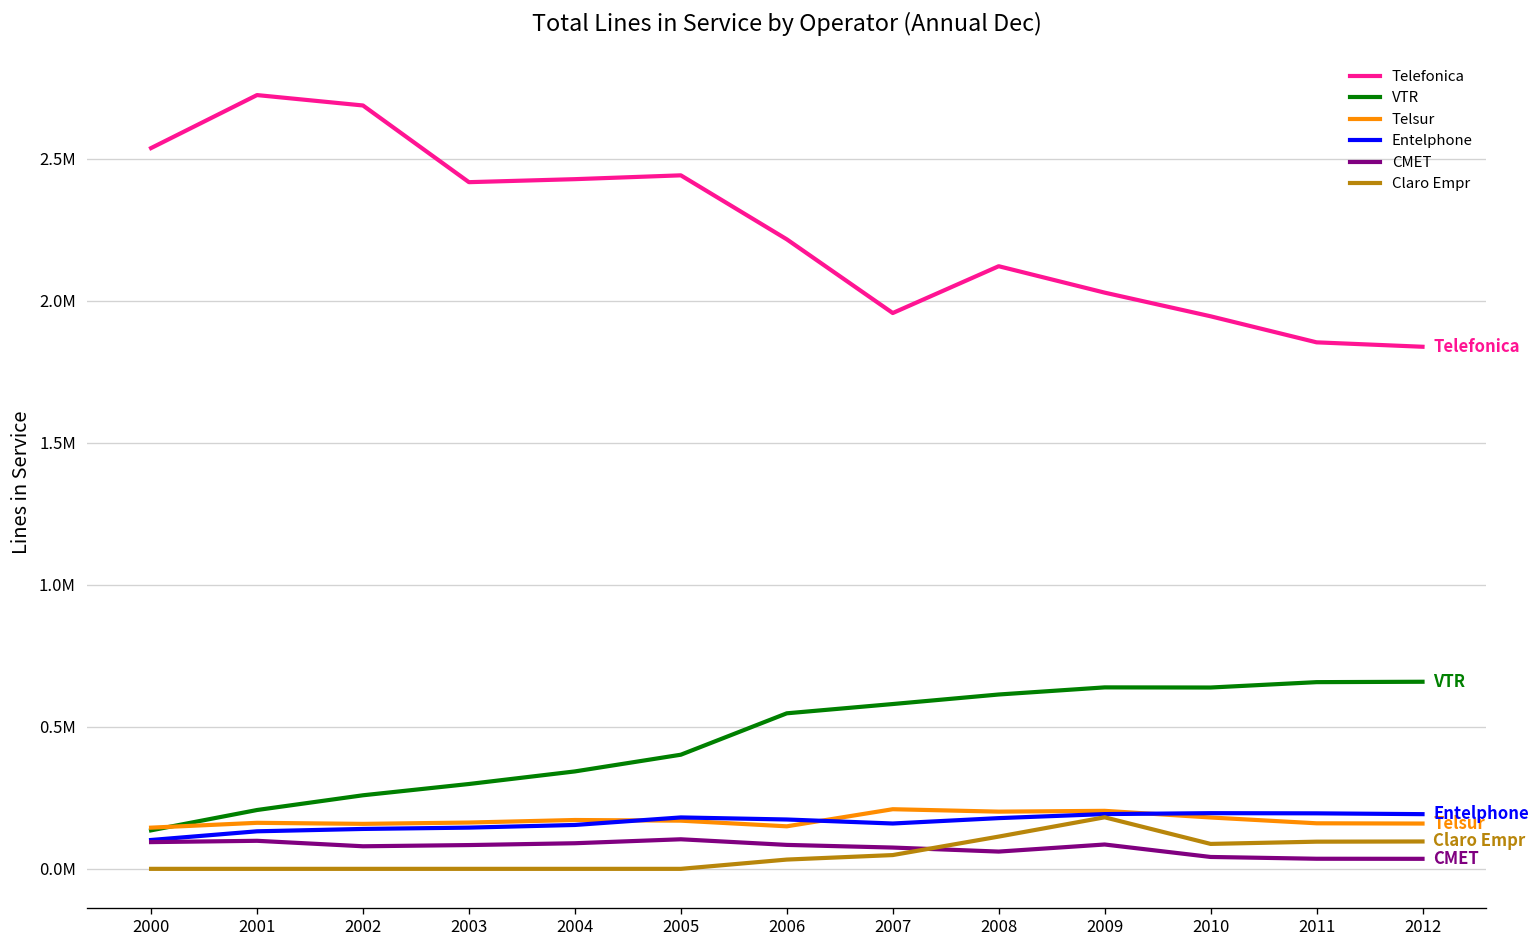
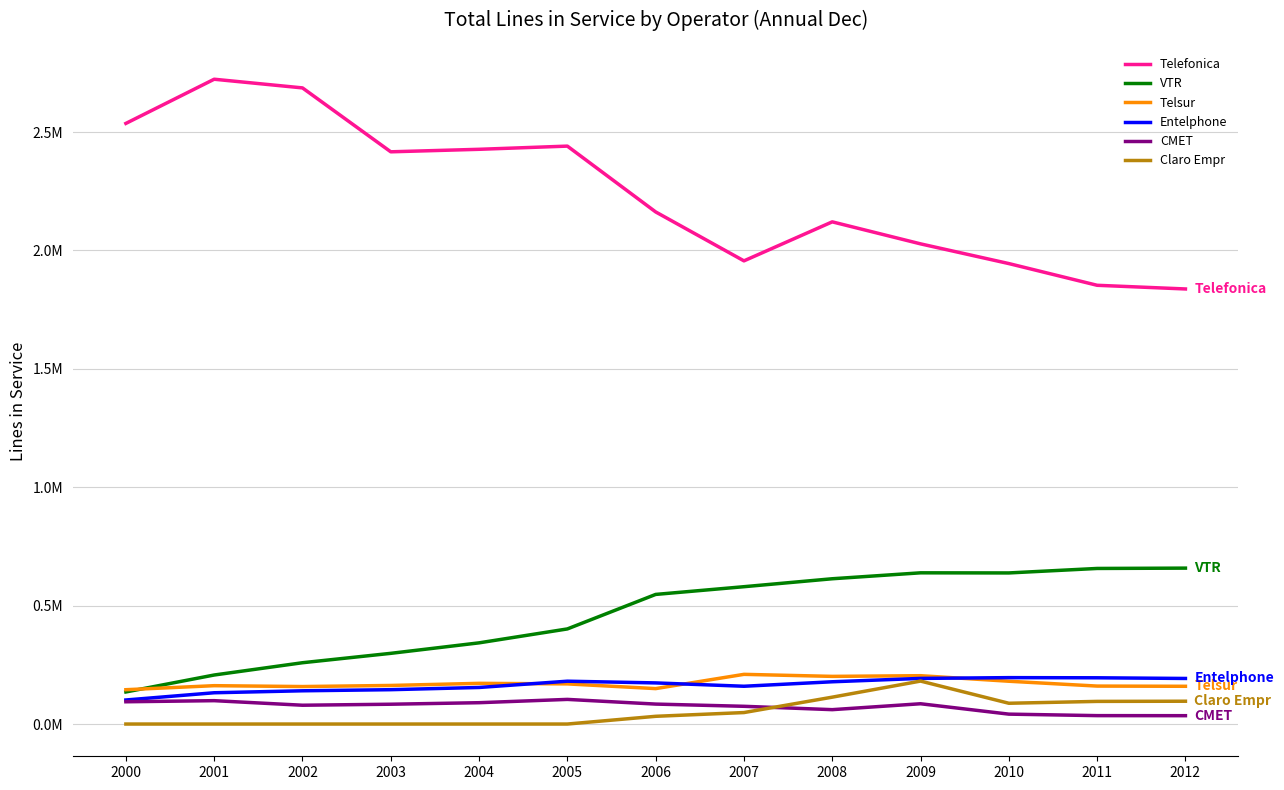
  {
    "Telefonica": {
      "2000": 2540000,
      "2001": 2720000,
      "2002": 2690000,
      "2003": 2420000,
      "2004": 2430000,
      "2005": 2440000,
-     "2006": 2220000,
+     "2006": 2160000,
      "2007": 1960000,
      "2008": 2120000,
      "2009": 2030000,
      "2010": 1940000,
      "2011": 1850000,
      "2012": 1840000
    },
    "VTR": {
      "2001": 210000,
      "2002": 260000,
      "2003": 300000,
      "2004": 340000,
      "2005": 400000,
      "2006": 550000,
      "2007": 580000,
      "2008": 610000,
      "2009": 640000,
      "2010": 640000,
      "2011": 660000,
      "2012": 660000
    },
    "Telsur": {
      "2001": 160000,
      "2002": 160000,
      "2003": 160000,
      "2004": 170000,
      "2005": 170000,
      "2006": 150000,
      "2007": 210000,
      "2008": 200000,
      "2009": 200000,
      "2010": 180000,
      "2011": 160000,
      "2012": 160000
    },
    "Entelphone": {
      "2001": 130000,
      "2002": 140000,
      "2003": 150000,
      "2004": 150000,
      "2005": 180000,
      "2006": 170000,
      "2007": 160000,
      "2008": 180000,
      "2009": 190000,
      "2010": 200000,
      "2011": 200000,
      "2012": 190000
    },
    "CMET": {
      "2001": 100000,
      "2002": 80000,
      "2003": 80000,
      "2004": 90000,
      "2005": 100000,
      "2006": 80000,
      "2007": 70000,
      "2008": 60000,
      "2009": 90000,
      "2010": 40000,
      "2011": 40000,
      "2012": 40000
    },
    "Claro Empr": {
      "2000": 0,
      "2001": 0,
      "2002": 0,
      "2003": 0,
      "2004": 0,
      "2005": 0,
      "2006": 30000,
      "2007": 50000,
      "2008": 110000,
      "2009": 180000,
      "2010": 90000,
      "2011": 100000,
      "2012": 100000
    }
  }
